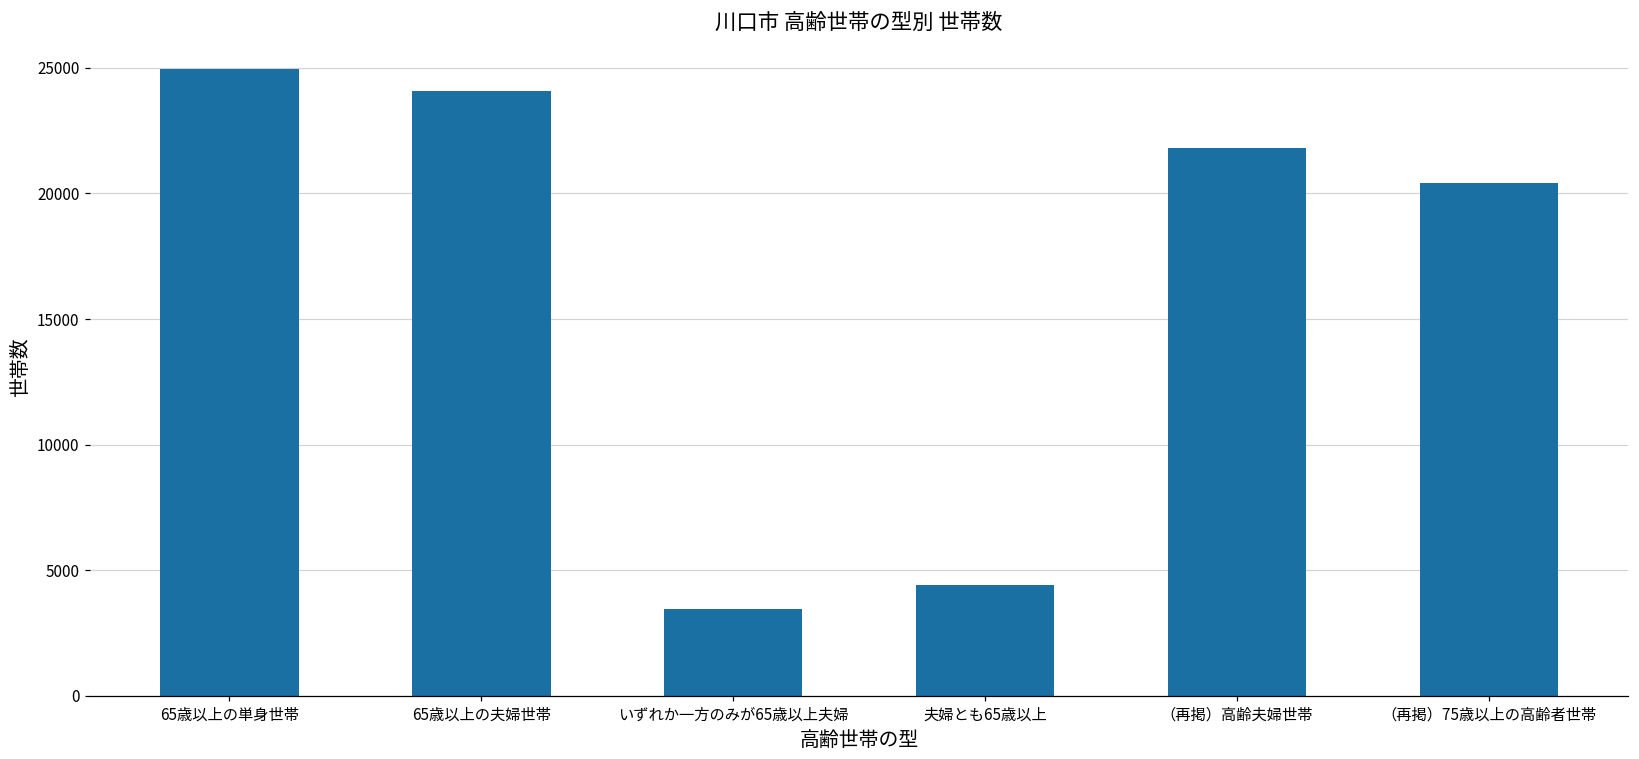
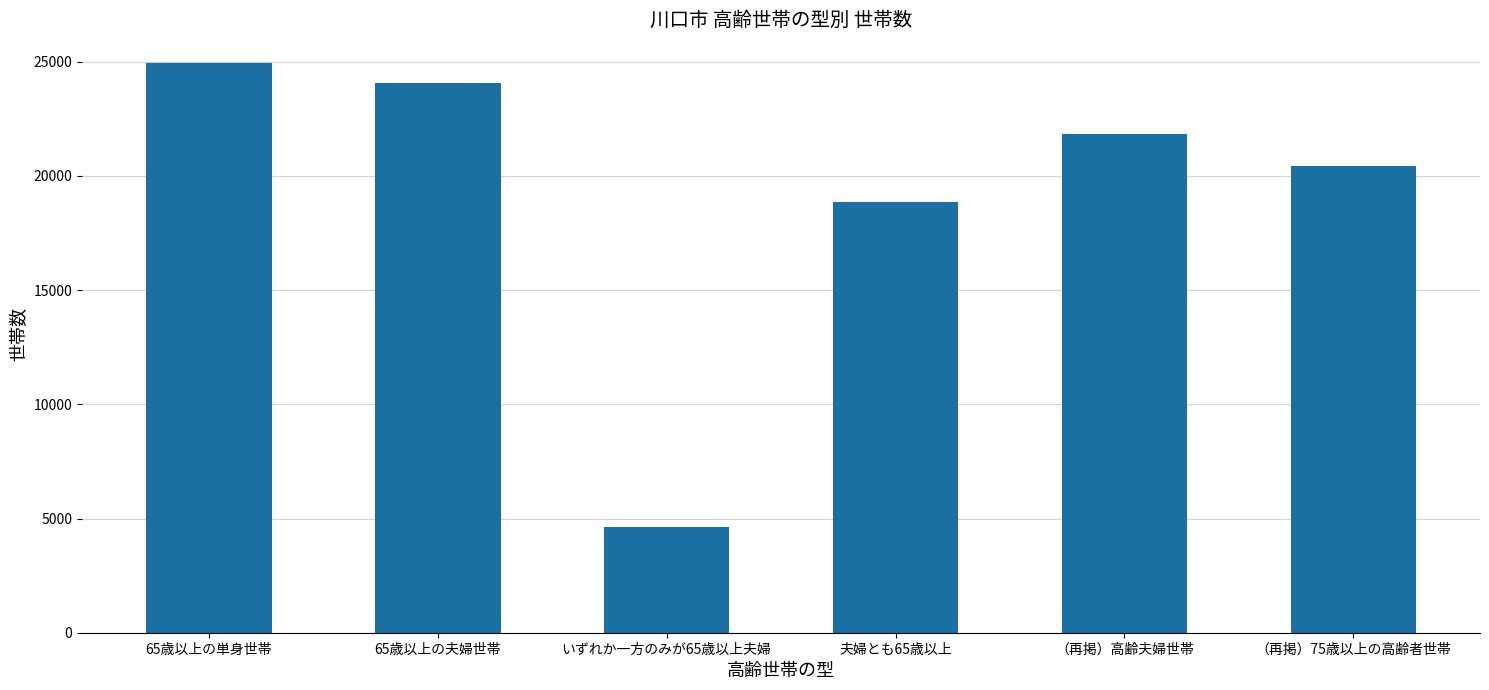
  {
    "65歳以上の単身世帯": 25000,
    "65歳以上の夫婦世帯": 24100,
-   "いずれか一方のみが65歳以上夫婦": 3500,
-   "夫婦とも65歳以上": 4400,
+   "いずれか一方のみが65歳以上夫婦": 4600,
+   "夫婦とも65歳以上": 18900,
    "（再掲）高齢夫婦世帯": 21800,
    "（再掲）75歳以上の高齢者世帯": 20400
  }
